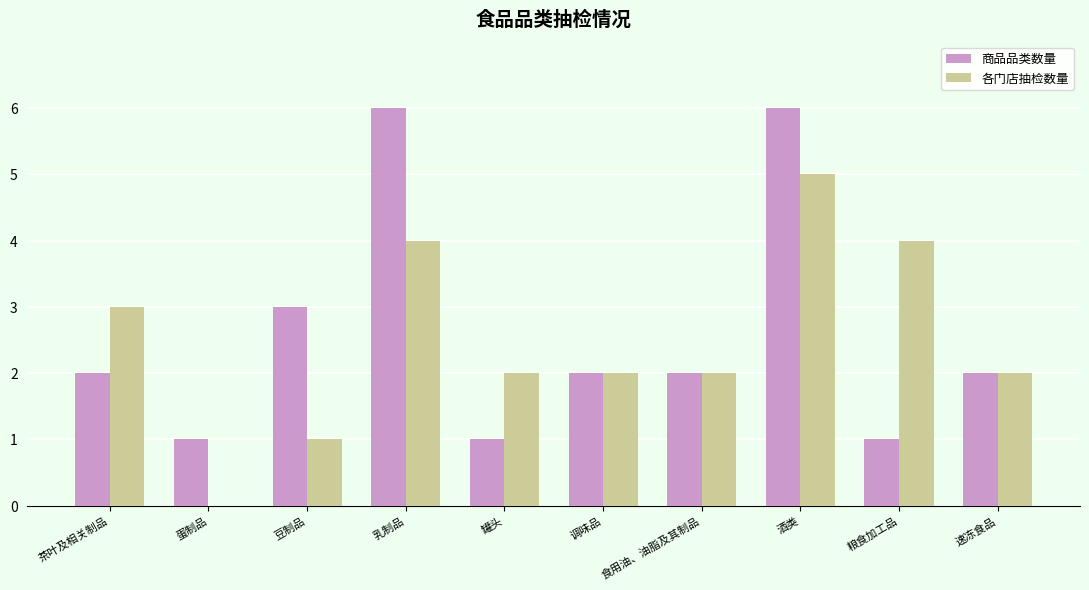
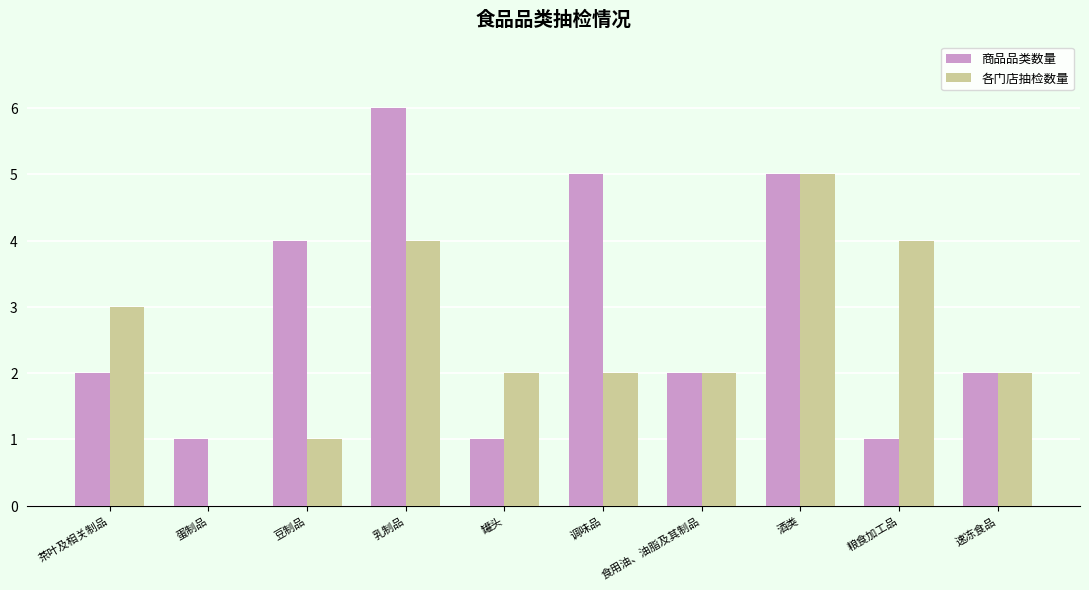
  {
    "商品品类数量": {
      "茶叶及相关制品": 2,
      "蛋制品": 1,
-     "豆制品": 3,
+     "豆制品": 4,
      "乳制品": 6,
      "罐头": 1,
-     "调味品": 2,
+     "调味品": 5,
      "食用油、油脂及其制品": 2,
-     "酒类": 6,
+     "酒类": 5,
      "粮食加工品": 1,
      "速冻食品": 2
    },
    "各门店抽检数量": {
      "茶叶及相关制品": 3,
      "蛋制品": 0,
      "豆制品": 1,
      "乳制品": 4,
      "罐头": 2,
      "调味品": 2,
      "食用油、油脂及其制品": 2,
      "酒类": 5,
      "粮食加工品": 4,
      "速冻食品": 2
    }
  }
